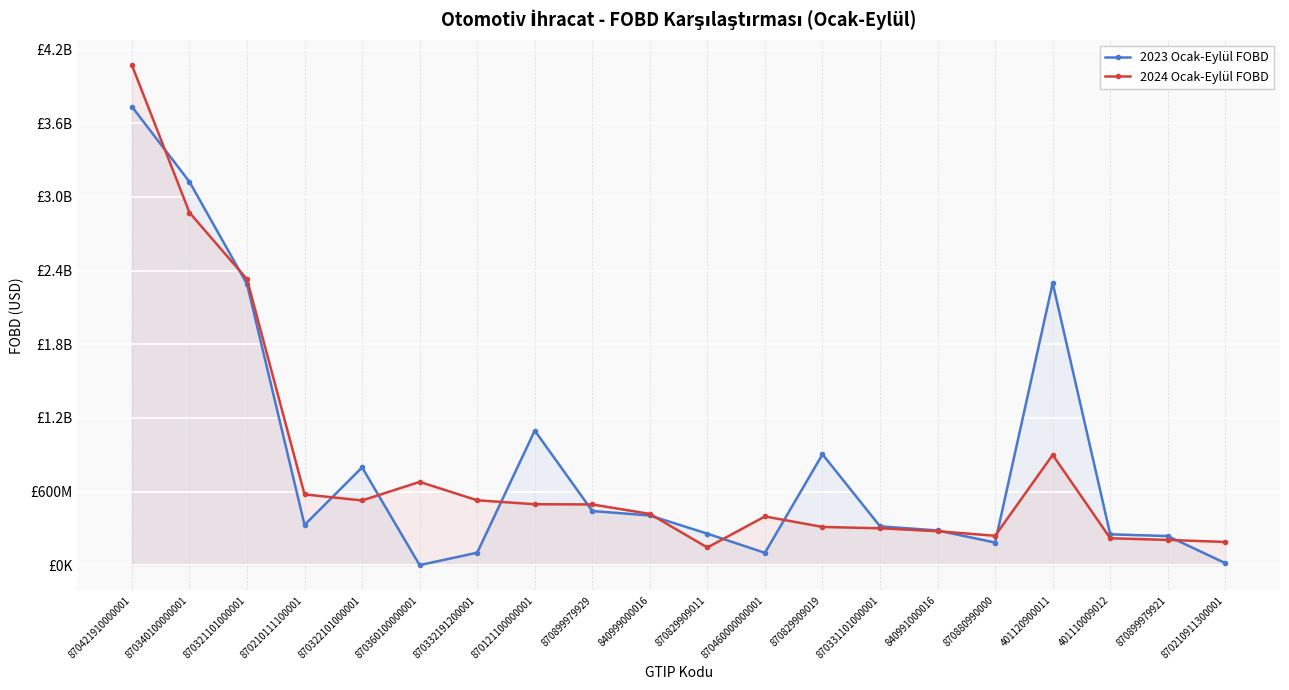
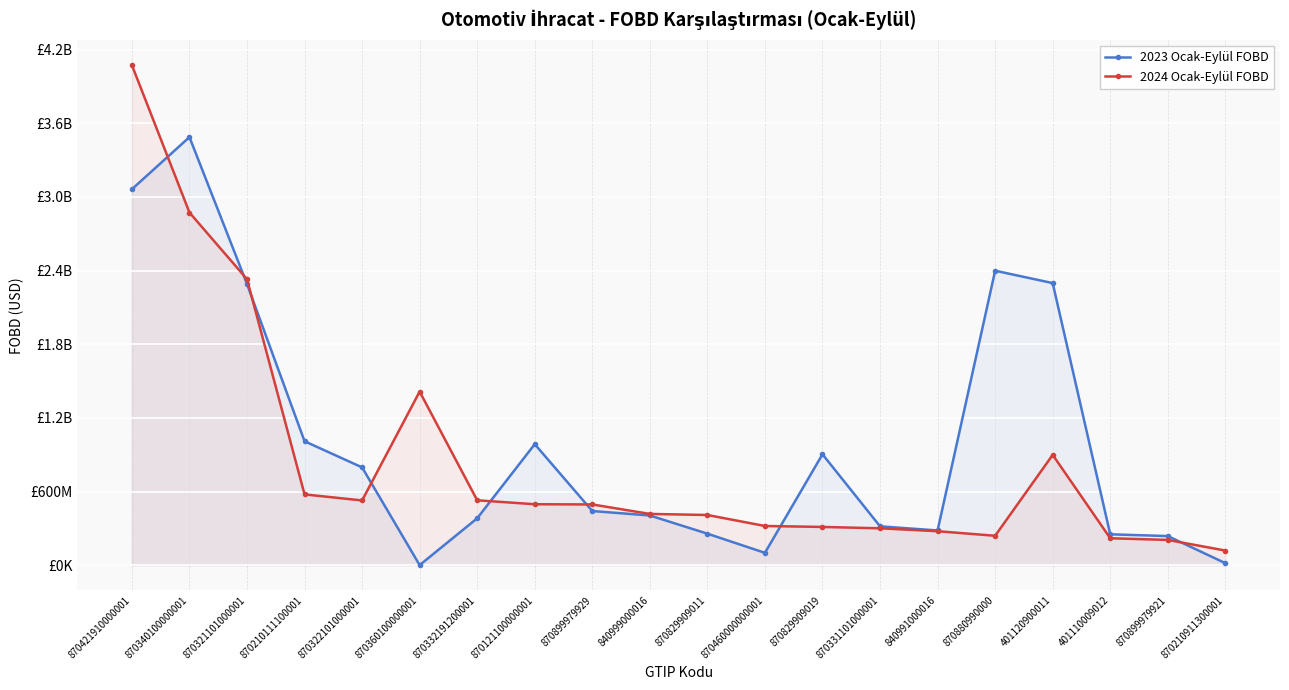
  {
    "2023 Ocak-Eylül FOBD": {
-     "870421910000001": "£3740000000",
-     "870340100000001": "£3120000000",
+     "870421910000001": "£3060000000",
+     "870340100000001": "£3490000000",
      "870321101000001": "£2290000000",
-     "870210111100001": "£330000000",
+     "870210111100001": "£1010000000",
      "870322101000001": "£800000000",
      "870360100000001": "£0",
-     "870332191200001": "£100000000",
-     "870121100000001": "£1100000000",
+     "870332191200001": "£380000000",
+     "870121100000001": "£990000000",
      "870899979929": "£440000000",
      "870829909011": "£260000000",
      "870460000000001": "£100000000",
      "870829909019": "£900000000",
-     "870880990000": "£190000000",
+     "870880990000": "£2400000000",
      "401120900011": "£2300000000",
      "401110009012": "£250000000",
      "870899979921": "£240000000",
      "870210911300001": "£20000000"
    },
    "2024 Ocak-Eylül FOBD": {
      "870421910000001": "£4070000000",
      "870340100000001": "£2870000000",
      "870321101000001": "£2330000000",
      "870210111100001": "£580000000",
      "870322101000001": "£530000000",
-     "870360100000001": "£680000000",
+     "870360100000001": "£1410000000",
      "870332191200001": "£530000000",
      "870121100000001": "£500000000",
      "870899979929": "£500000000",
-     "870829909011": "£140000000",
-     "870460000000001": "£400000000",
+     "870829909011": "£410000000",
+     "870460000000001": "£320000000",
      "870829909019": "£310000000",
      "870880990000": "£240000000",
      "401120900011": "£900000000",
      "401110009012": "£220000000",
      "870899979921": "£210000000",
-     "870210911300001": "£190000000"
+     "870210911300001": "£120000000"
    }
  }
